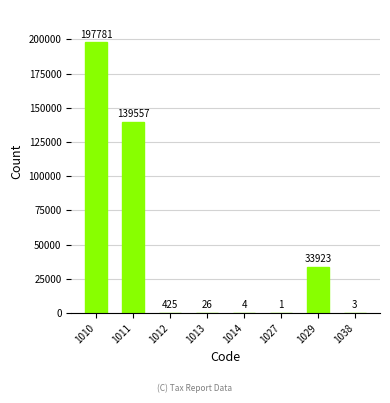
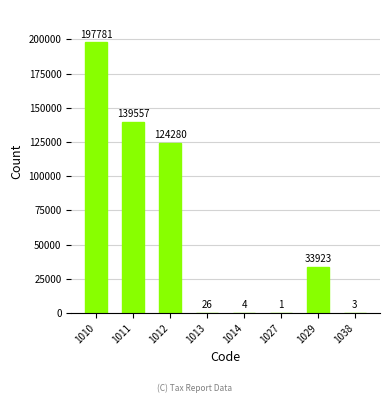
  {
    "1010": 197781,
    "1011": 139557,
-   "1012": 425,
+   "1012": 124280,
    "1013": 26,
    "1014": 4,
    "1027": 1,
    "1029": 33923,
    "1038": 3
  }
